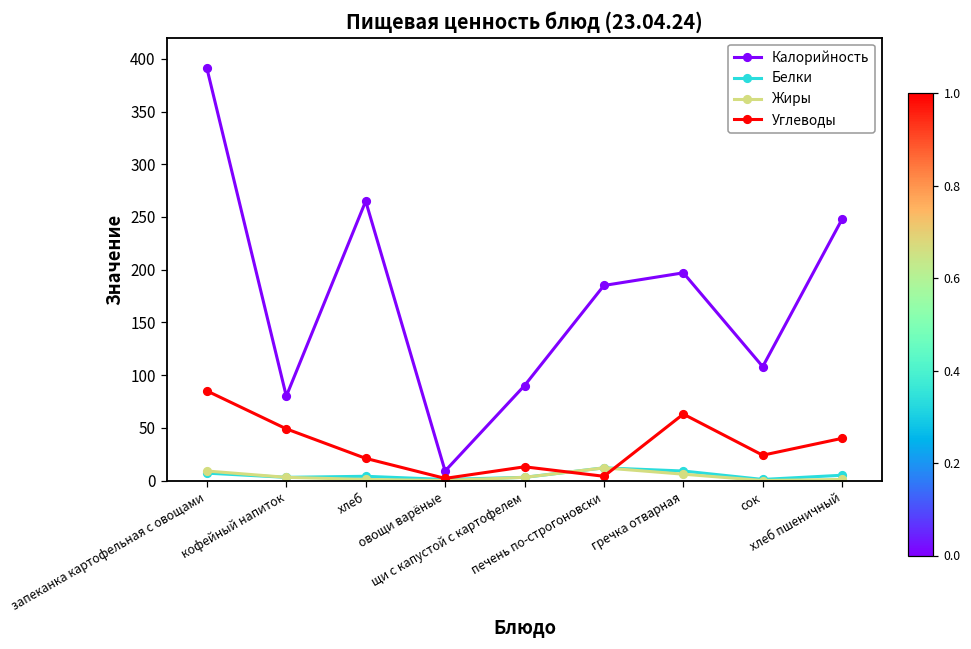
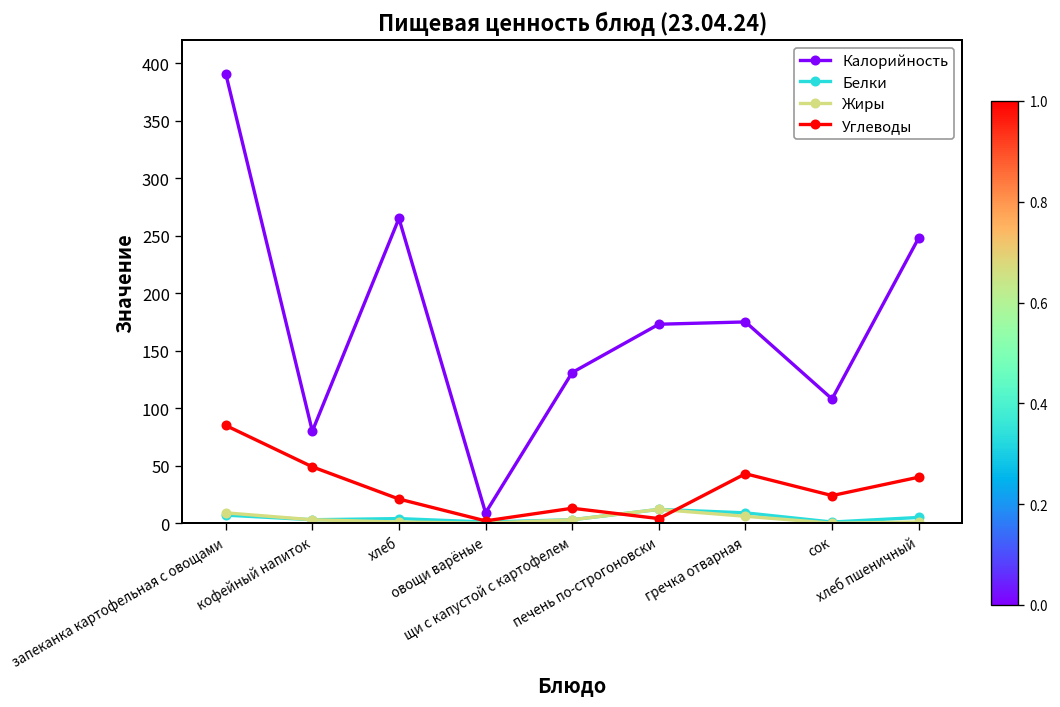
  {
    "Калорийность": {
      "запеканка картофельная с овощами": 390,
      "кофейный напиток": 80,
      "хлеб": 270,
      "овощи варёные": 10,
-     "щи с капустой с картофелем": 90,
-     "печень по-строгоновски": 190,
-     "гречка отварная": 200,
+     "щи с капустой с картофелем": 130,
+     "печень по-строгоновски": 170,
+     "гречка отварная": 180,
      "сок": 110,
      "хлеб пшеничный": 250
    },
    "Белки": {
      "хлеб": 0,
      "гречка отварная": 10,
      "хлеб пшеничный": 10
    },
    "Жиры": {
      "хлеб": 0,
      "гречка отварная": 10,
      "хлеб пшеничный": 0
    },
    "Углеводы": {
      "запеканка картофельная с овощами": 90,
      "кофейный напиток": 50,
      "хлеб": 20,
      "щи с капустой с картофелем": 10,
      "печень по-строгоновски": 0,
-     "гречка отварная": 60,
+     "гречка отварная": 40,
      "сок": 20,
      "хлеб пшеничный": 40
    }
  }
